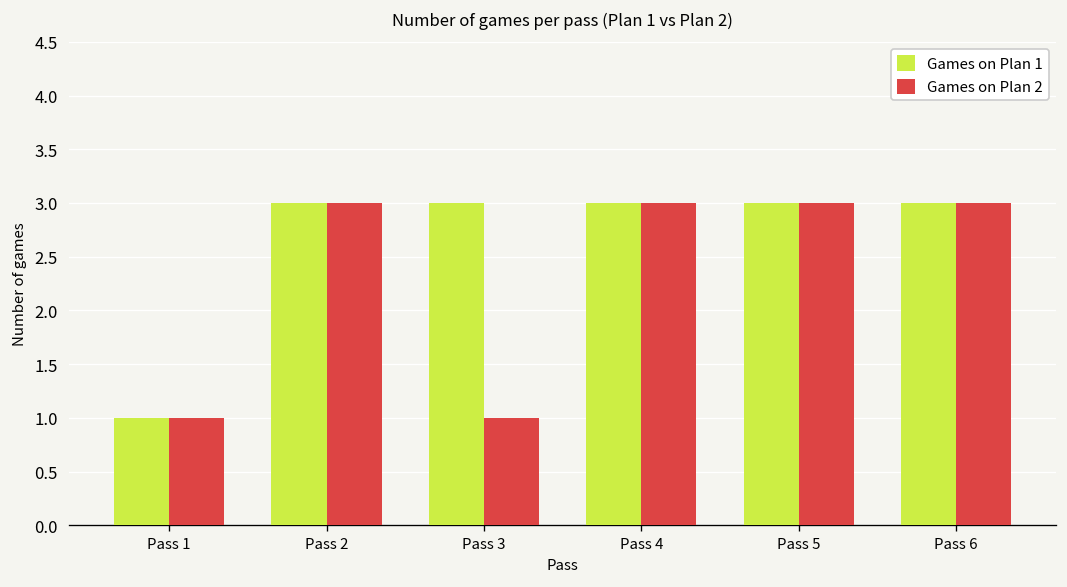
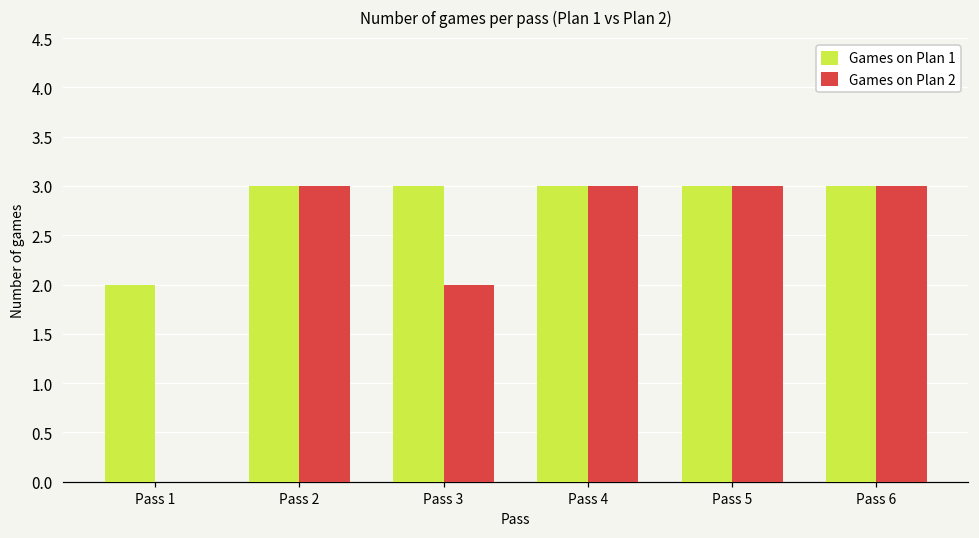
  {
    "Games on Plan 1": {
-     "Pass 1": 1,
+     "Pass 1": 2,
      "Pass 2": 3,
      "Pass 3": 3,
      "Pass 4": 3,
      "Pass 5": 3,
      "Pass 6": 3
    },
    "Games on Plan 2": {
-     "Pass 1": 1,
+     "Pass 1": 0,
      "Pass 2": 3,
-     "Pass 3": 1,
+     "Pass 3": 2,
      "Pass 4": 3,
      "Pass 5": 3,
      "Pass 6": 3
    }
  }
